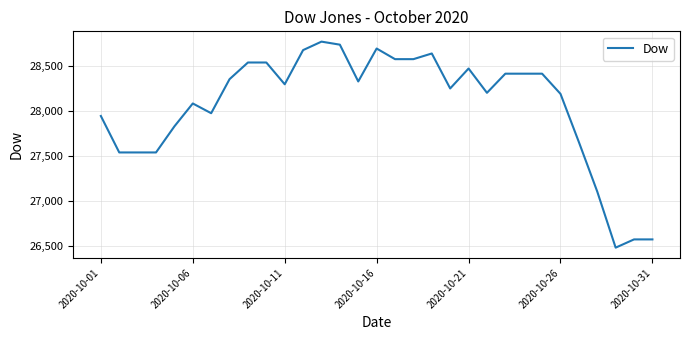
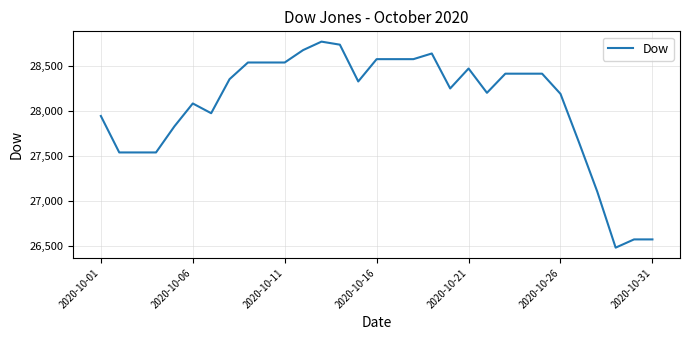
  {
    "2020-10-01": "27,900",
    "2020-10-06": "28,100",
-   "2020-10-11": "28,300",
-   "2020-10-16": "28,700",
+   "2020-10-11": "28,500",
+   "2020-10-16": "28,600",
    "2020-10-21": "28,500",
    "2020-10-26": "28,200",
    "2020-10-31": "26,600"
  }
